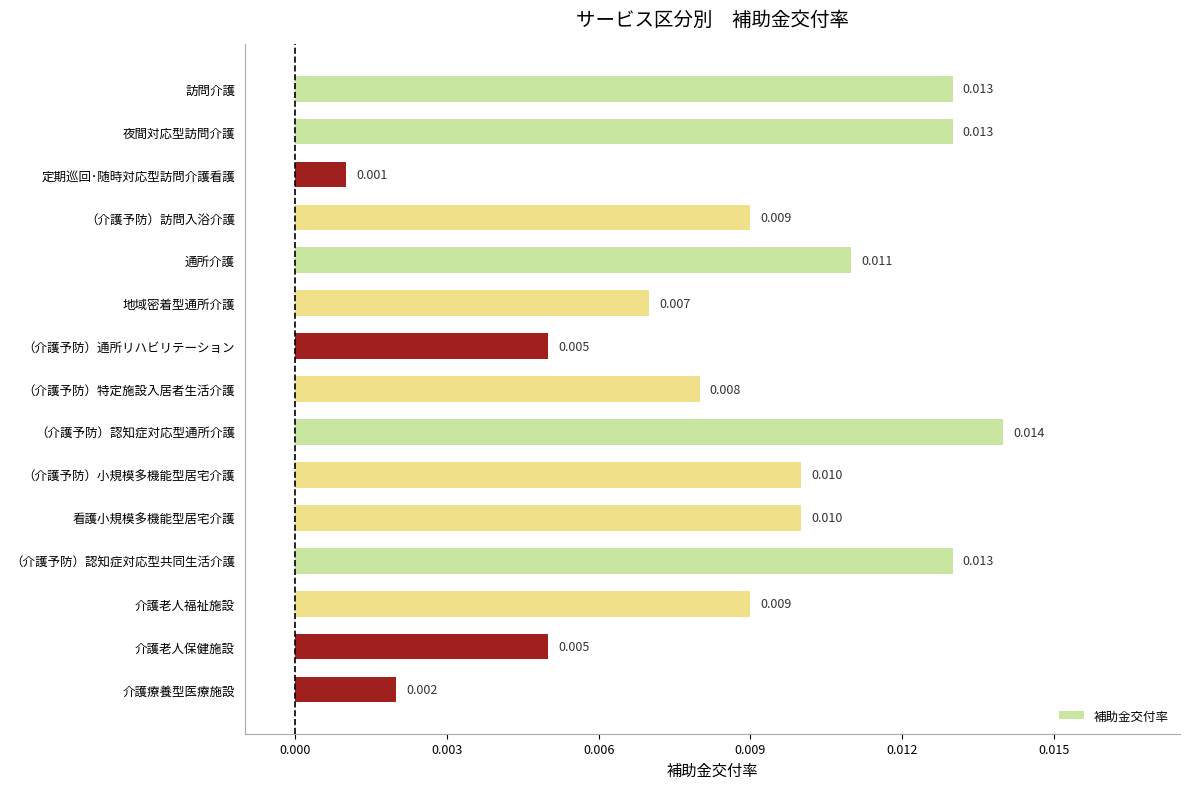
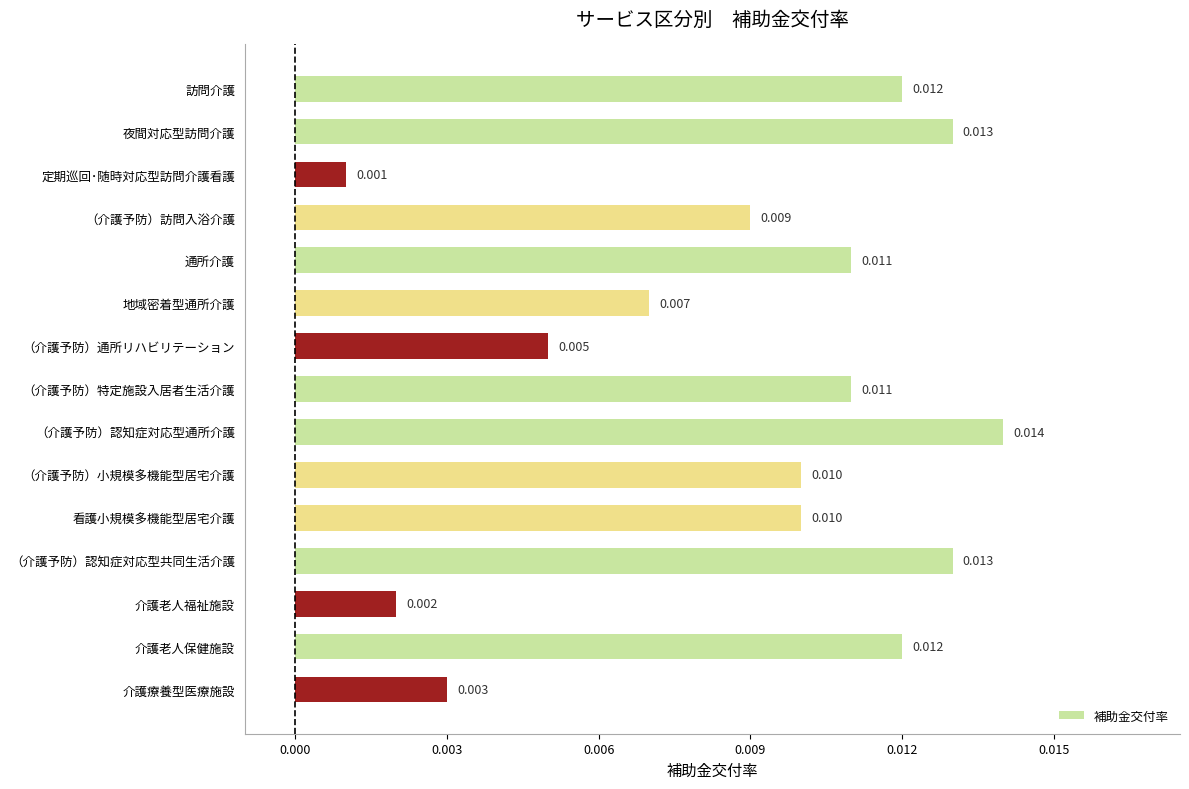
  {
-   "訪問介護": 0.013,
+   "訪問介護": 0.012,
    "夜間対応型訪問介護": 0.013,
    "定期巡回･随時対応型訪問介護看護": 0.001,
    "（介護予防）訪問入浴介護": 0.009,
    "通所介護": 0.011,
    "地域密着型通所介護": 0.007,
    "（介護予防）通所リハビリテーション": 0.005,
-   "（介護予防）特定施設入居者生活介護": 0.008,
+   "（介護予防）特定施設入居者生活介護": 0.011,
    "（介護予防）認知症対応型通所介護": 0.014,
    "（介護予防）小規模多機能型居宅介護": 0.010,
    "看護小規模多機能型居宅介護": 0.010,
    "（介護予防）認知症対応型共同生活介護": 0.013,
-   "介護老人福祉施設": 0.009,
-   "介護老人保健施設": 0.005,
-   "介護療養型医療施設": 0.002
+   "介護老人福祉施設": 0.002,
+   "介護老人保健施設": 0.012,
+   "介護療養型医療施設": 0.003
  }
